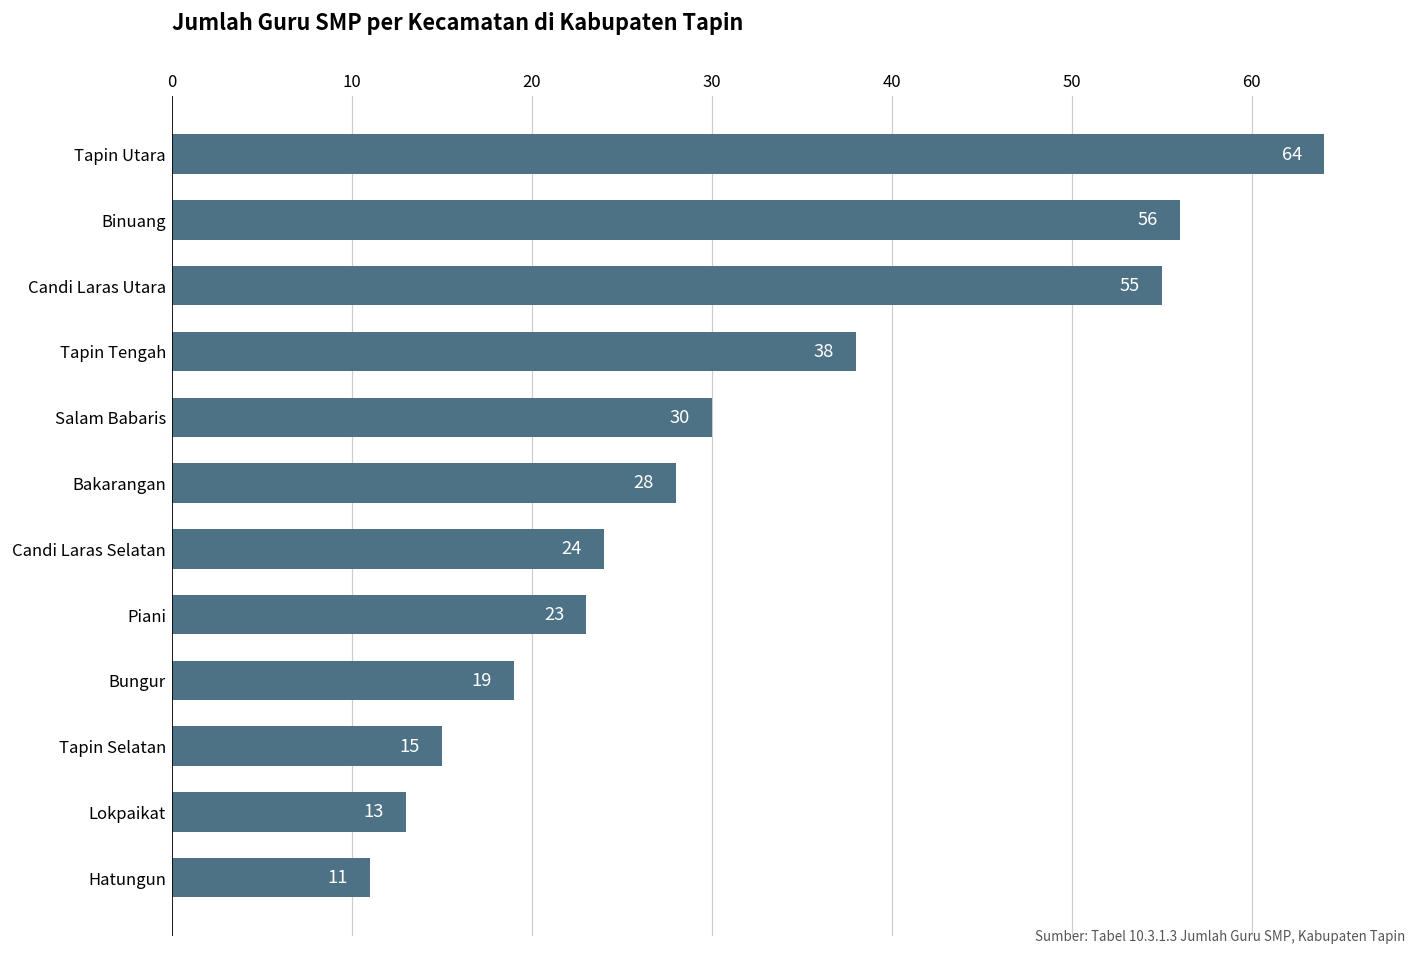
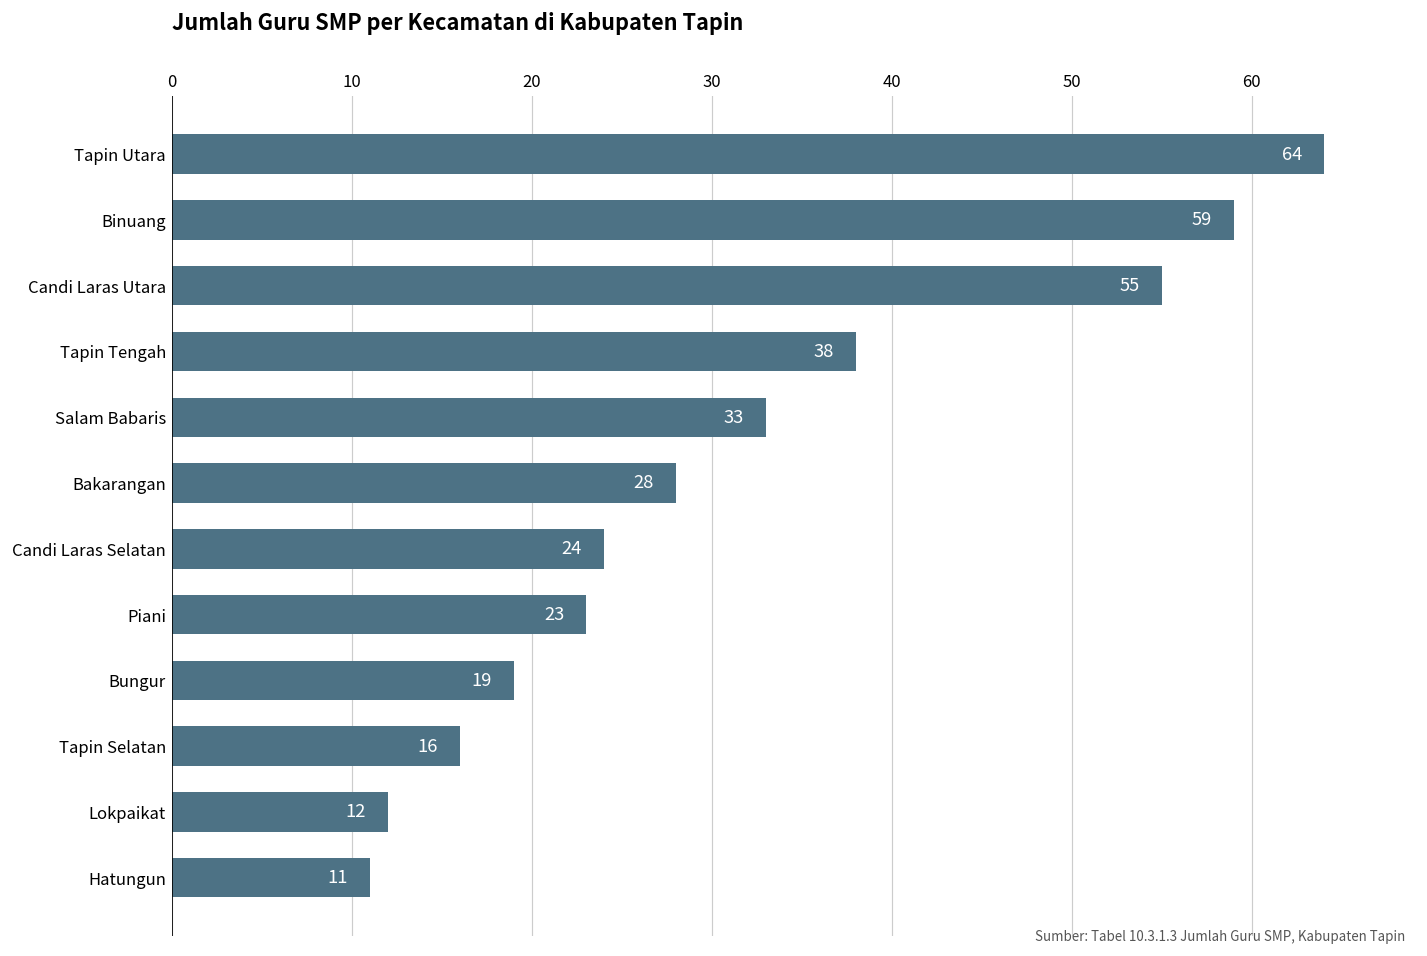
  {
    "Tapin Utara": 64,
-   "Binuang": 56,
+   "Binuang": 59,
    "Candi Laras Utara": 55,
    "Tapin Tengah": 38,
-   "Salam Babaris": 30,
+   "Salam Babaris": 33,
    "Bakarangan": 28,
    "Candi Laras Selatan": 24,
    "Piani": 23,
    "Bungur": 19,
-   "Tapin Selatan": 15,
-   "Lokpaikat": 13,
+   "Tapin Selatan": 16,
+   "Lokpaikat": 12,
    "Hatungun": 11
  }
